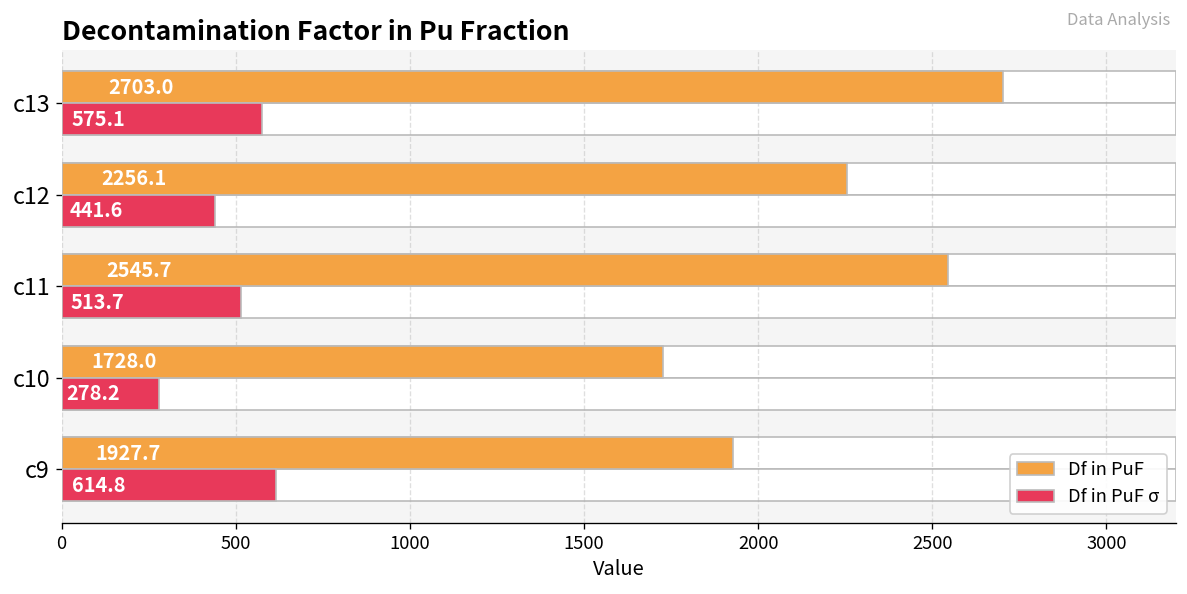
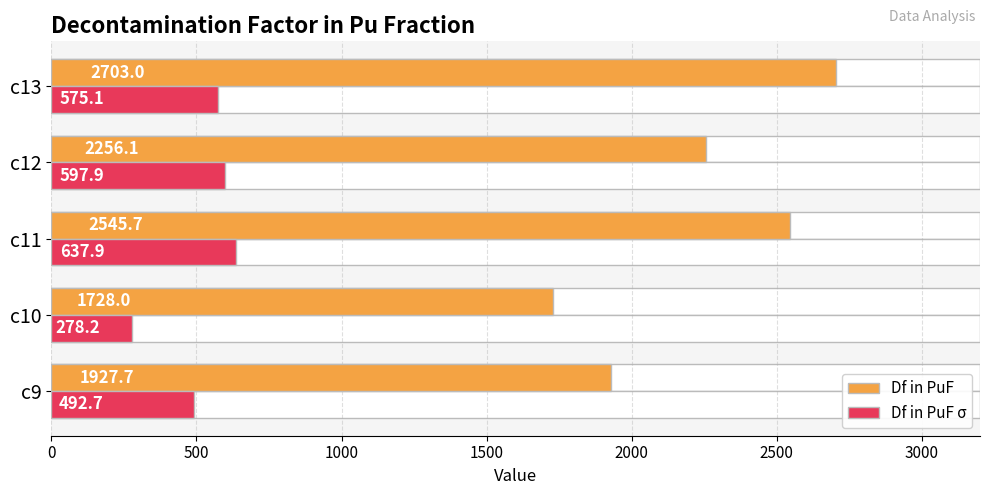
  {
    "Df in PuF σ": {
-     "c12": 441.6,
-     "c11": 513.7,
-     "c9": 614.8
+     "c12": 597.9,
+     "c11": 637.9,
+     "c9": 492.7
    }
  }
